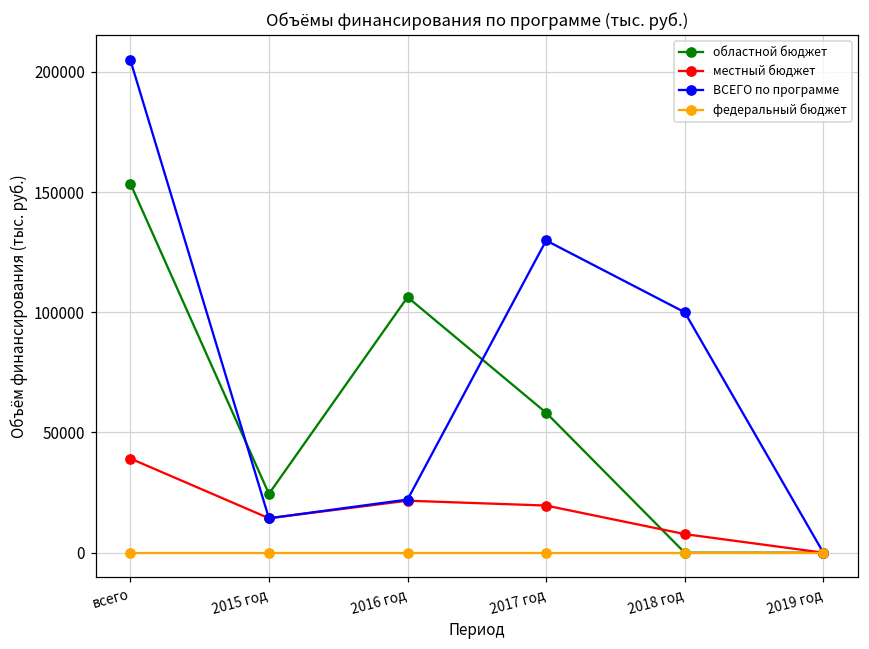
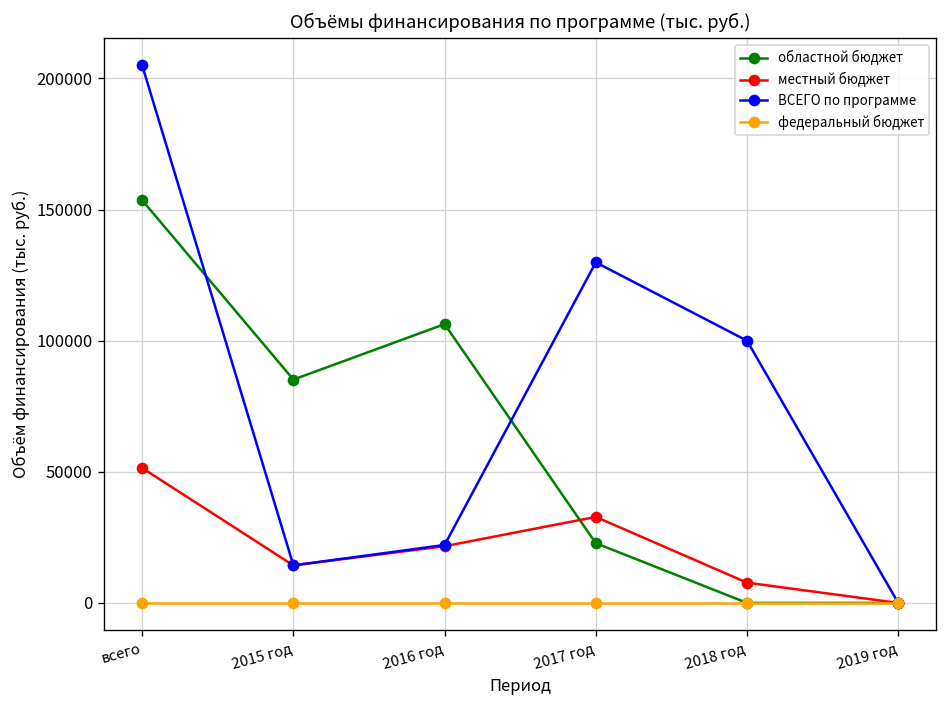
  {
    "областной бюджет": {
      "всего": 154000,
-     "2015 год": 24000,
+     "2015 год": 85000,
      "2016 год": 106000,
-     "2017 год": 58000
+     "2017 год": 23000
    },
    "местный бюджет": {
-     "всего": 39000,
-     "2017 год": 20000,
+     "всего": 51000,
+     "2017 год": 33000,
      "2018 год": 8000
    },
    "ВСЕГО по программе": {
      "всего": 205000,
      "2017 год": 130000,
      "2018 год": 100000
    },
    "федеральный бюджет": {
      "всего": 0,
      "2015 год": 0,
      "2016 год": 0,
      "2017 год": 0
    }
  }
